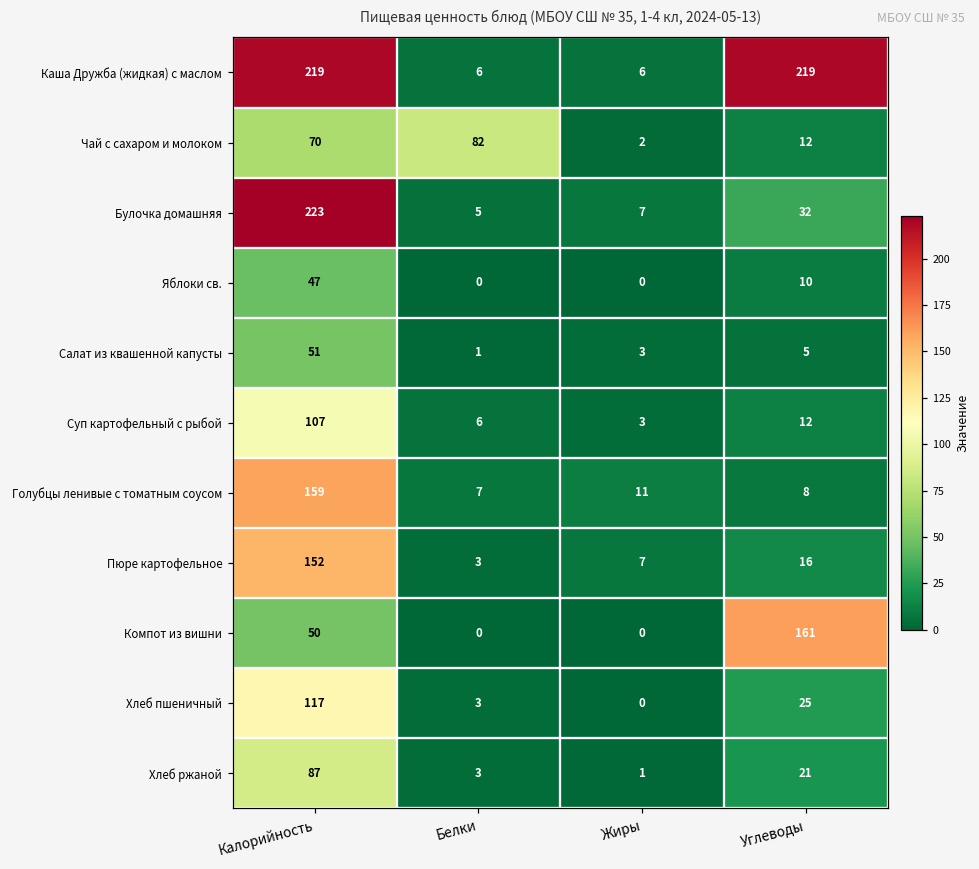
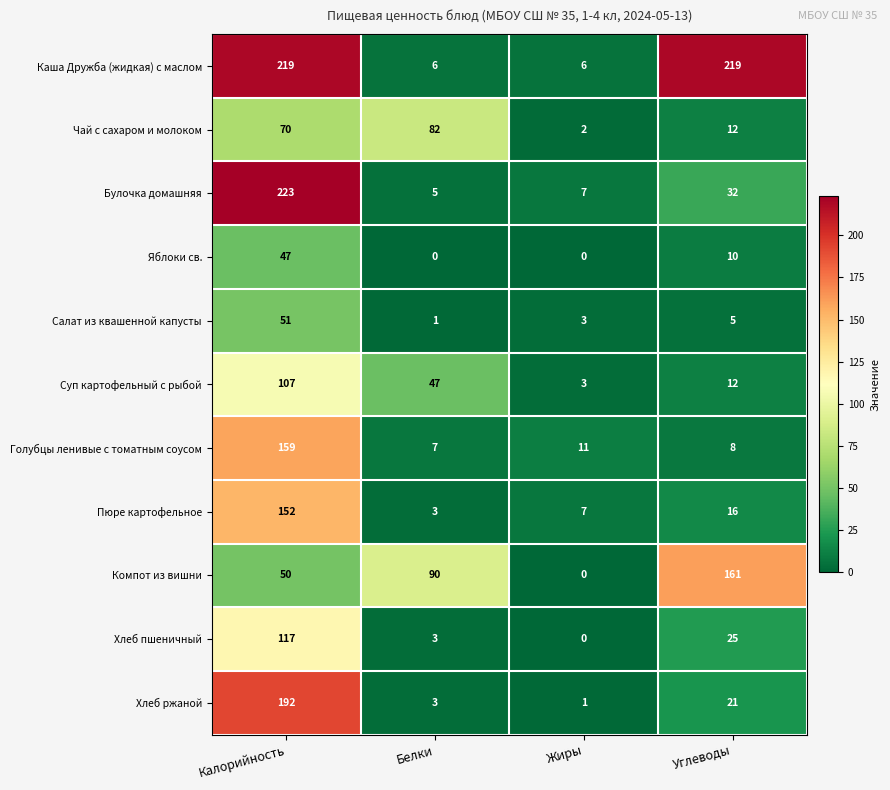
  {
    "Каша Дружба (жидкая) с маслом": {
      "Калорийность": 219,
      "Белки": 6,
      "Жиры": 6,
      "Углеводы": 219
    },
    "Чай с сахаром и молоком": {
      "Калорийность": 70,
      "Белки": 82,
      "Жиры": 2,
      "Углеводы": 12
    },
    "Булочка домашняя": {
      "Калорийность": 223,
      "Белки": 5,
      "Жиры": 7,
      "Углеводы": 32
    },
    "Яблоки св.": {
      "Калорийность": 47,
      "Белки": 0,
      "Жиры": 0,
      "Углеводы": 10
    },
    "Салат из квашенной капусты": {
      "Калорийность": 51,
      "Белки": 1,
      "Жиры": 3,
      "Углеводы": 5
    },
    "Суп картофельный с рыбой": {
      "Калорийность": 107,
-     "Белки": 6,
+     "Белки": 47,
      "Жиры": 3,
      "Углеводы": 12
    },
    "Голубцы ленивые с томатным соусом": {
      "Калорийность": 159,
      "Белки": 7,
      "Жиры": 11,
      "Углеводы": 8
    },
    "Пюре картофельное": {
      "Калорийность": 152,
      "Белки": 3,
      "Жиры": 7,
      "Углеводы": 16
    },
    "Компот из вишни": {
      "Калорийность": 50,
-     "Белки": 0,
+     "Белки": 90,
      "Жиры": 0,
      "Углеводы": 161
    },
    "Хлеб пшеничный": {
      "Калорийность": 117,
      "Белки": 3,
      "Жиры": 0,
      "Углеводы": 25
    },
    "Хлеб ржаной": {
-     "Калорийность": 87,
+     "Калорийность": 192,
      "Белки": 3,
      "Жиры": 1,
      "Углеводы": 21
    }
  }
